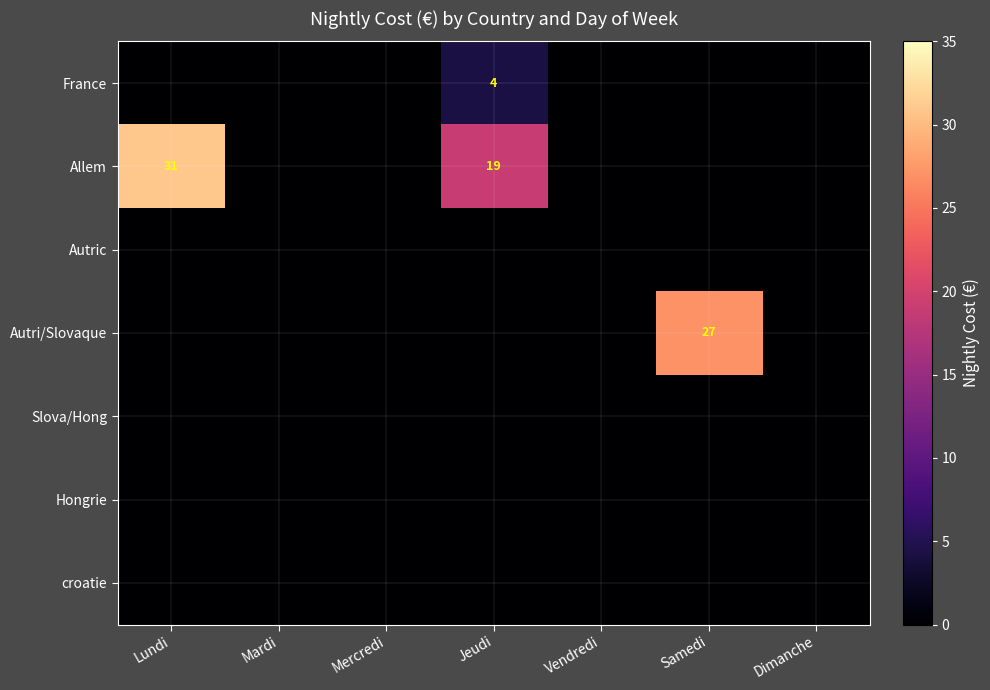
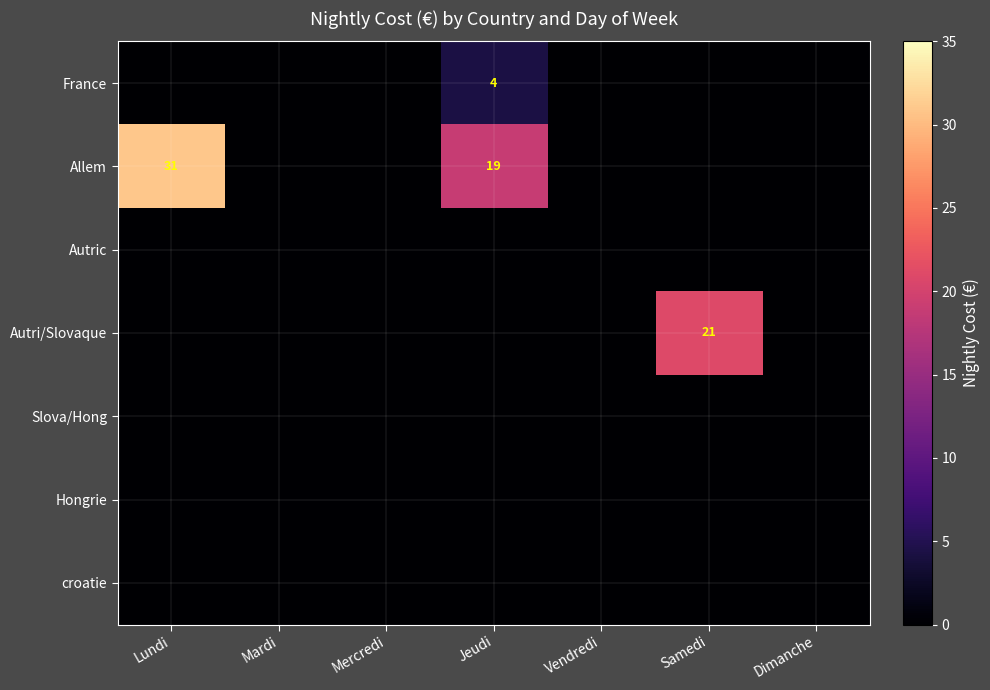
  {
    "France": {
      "Jeudi": 4
    },
    "Allem": {
      "Lundi": 31,
      "Jeudi": 19
    },
    "Autri/Slovaque": {
-     "Samedi": 27
+     "Samedi": 21
    }
  }
